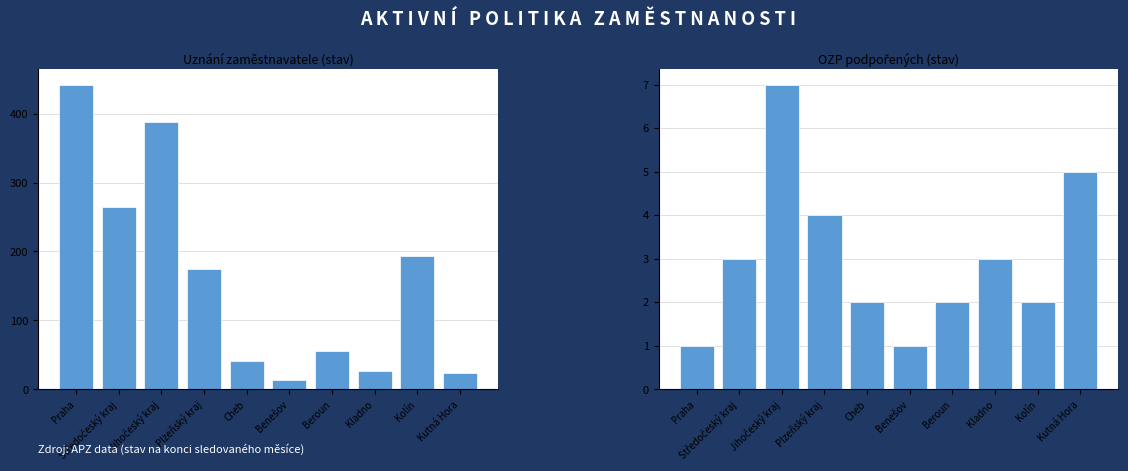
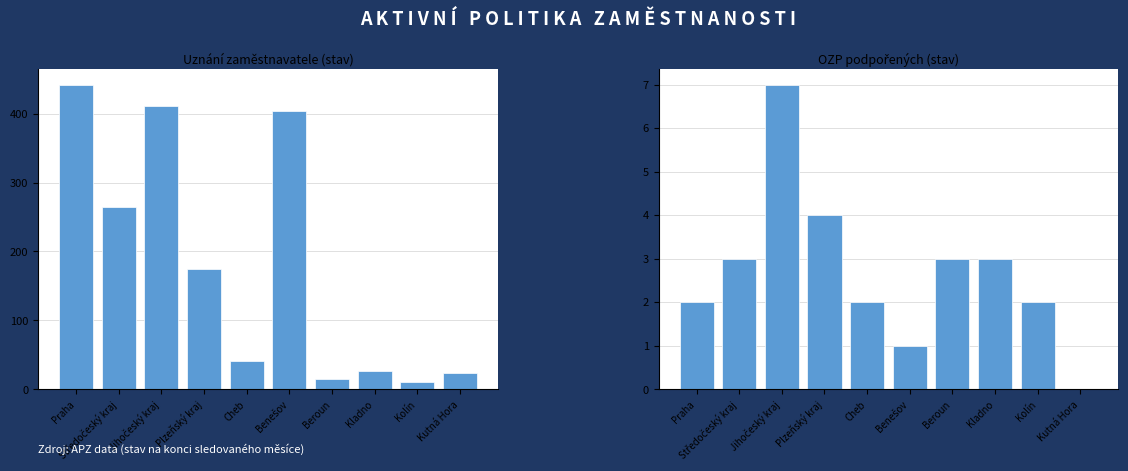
  {
    "Uznání zaměstnavatele (stav)": {
      "Praha": 440,
      "Středočeský kraj": 260,
-     "Jihočeský kraj": 390,
+     "Jihočeský kraj": 410,
      "Plzeňský kraj": 180,
      "Cheb": 40,
-     "Benešov": 10,
-     "Beroun": 60,
+     "Benešov": 400,
+     "Beroun": 20,
      "Kladno": 30,
-     "Kolín": 190,
+     "Kolín": 10,
      "Kutná Hora": 20
    },
    "OZP podpořených (stav)": {
-     "Praha": 1,
+     "Praha": 2,
      "Středočeský kraj": 3,
      "Jihočeský kraj": 7,
      "Plzeňský kraj": 4,
      "Cheb": 2,
      "Benešov": 1,
-     "Beroun": 2,
+     "Beroun": 3,
      "Kladno": 3,
      "Kolín": 2,
-     "Kutná Hora": 5
+     "Kutná Hora": 0
    }
  }
